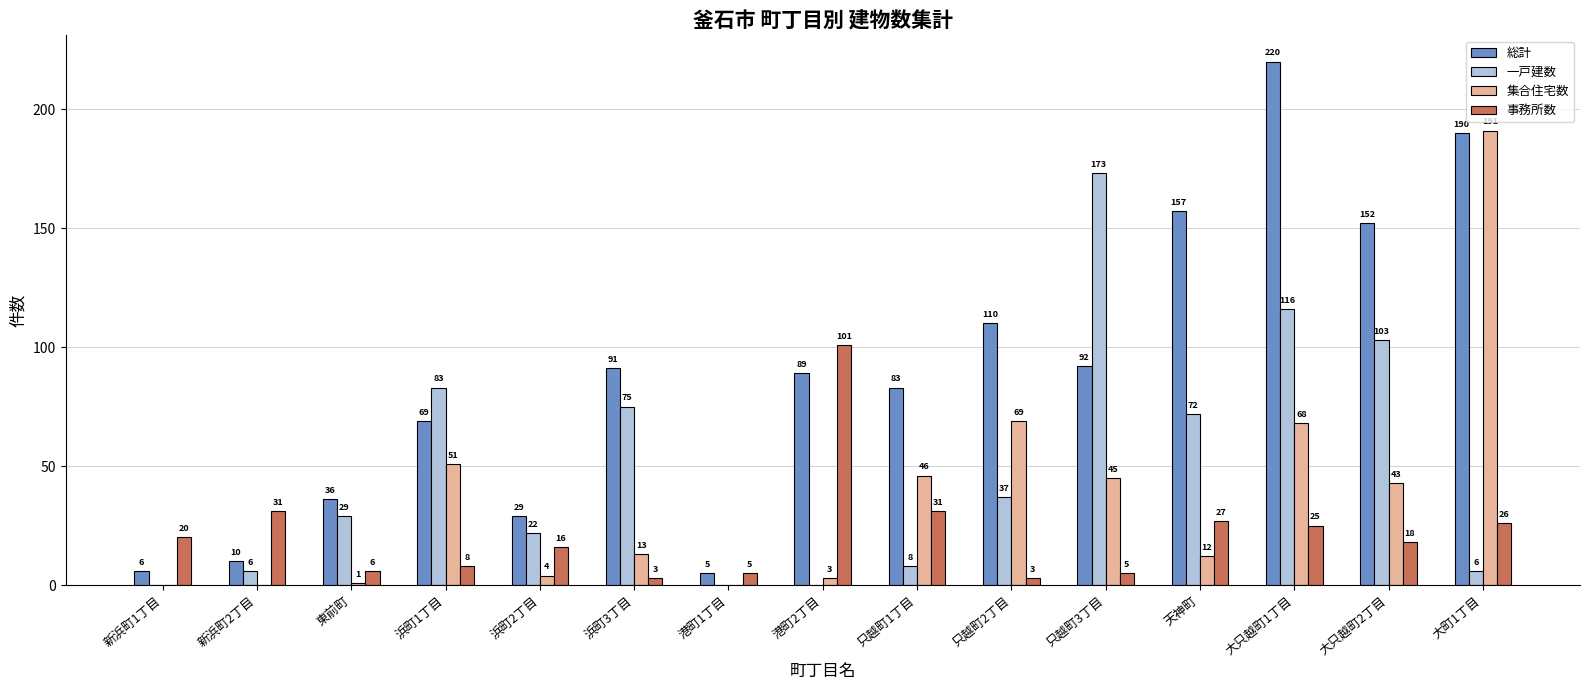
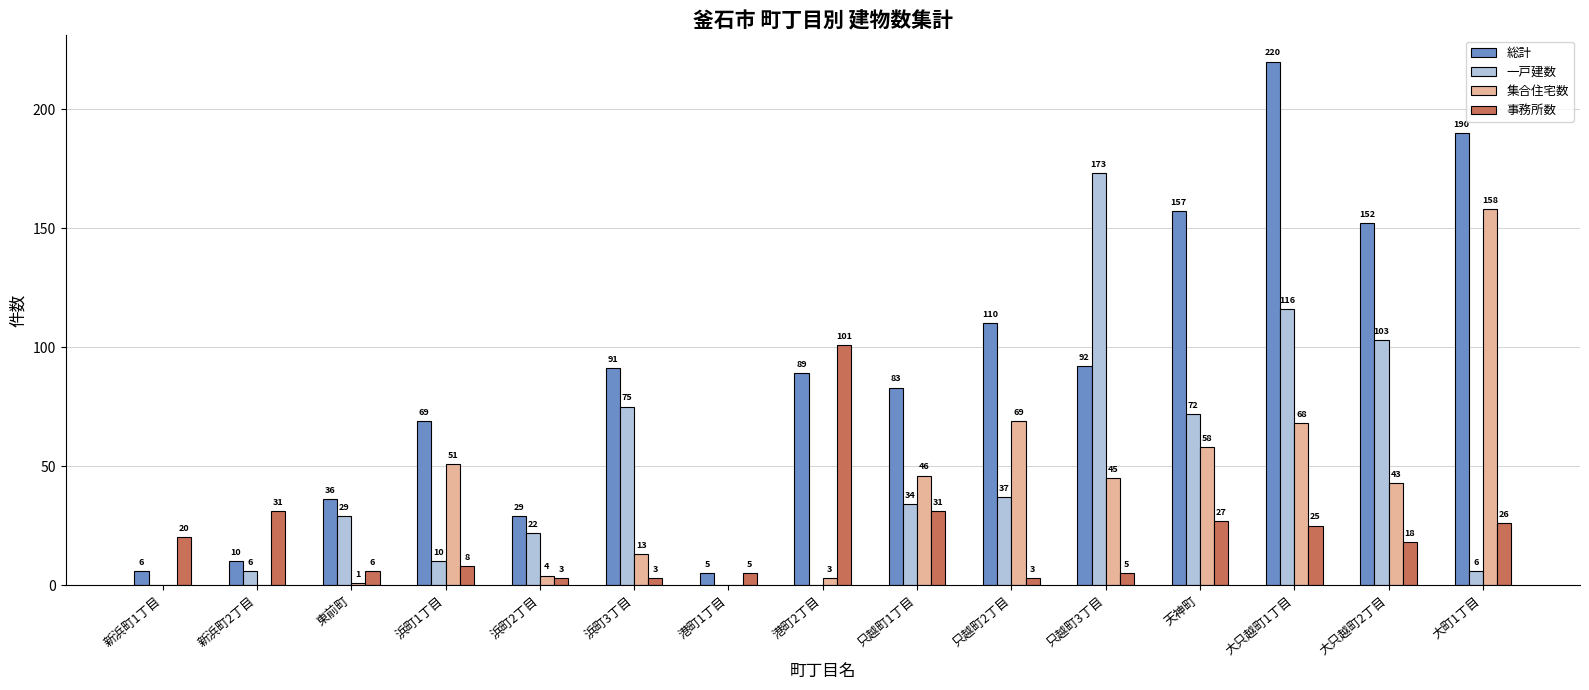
  {
    "総計": {
      "新浜町1丁目": 6,
      "新浜町2丁目": 10,
      "東前町": 36,
      "浜町1丁目": 69,
      "浜町2丁目": 29,
      "浜町3丁目": 91,
      "港町1丁目": 5,
      "港町2丁目": 89,
      "只越町1丁目": 83,
      "只越町2丁目": 110,
      "只越町3丁目": 92,
      "天神町": 157,
      "大只越町1丁目": 220,
      "大只越町2丁目": 152
    },
    "一戸建数": {
      "新浜町2丁目": 6,
      "東前町": 29,
-     "浜町1丁目": 83,
+     "浜町1丁目": 10,
      "浜町2丁目": 22,
      "浜町3丁目": 75,
-     "只越町1丁目": 8,
+     "只越町1丁目": 34,
      "只越町2丁目": 37,
      "只越町3丁目": 173,
      "天神町": 72,
      "大只越町1丁目": 116,
      "大只越町2丁目": 103,
      "大町1丁目": 6
    },
    "集合住宅数": {
      "東前町": 1,
      "浜町1丁目": 51,
      "浜町2丁目": 4,
      "浜町3丁目": 13,
      "港町2丁目": 3,
      "只越町1丁目": 46,
      "只越町2丁目": 69,
      "只越町3丁目": 45,
-     "天神町": 12,
+     "天神町": 58,
      "大只越町1丁目": 68,
      "大只越町2丁目": 43,
-     "大町1丁目": 191
+     "大町1丁目": 158
    },
    "事務所数": {
      "新浜町1丁目": 20,
      "新浜町2丁目": 31,
      "東前町": 6,
      "浜町1丁目": 8,
-     "浜町2丁目": 16,
+     "浜町2丁目": 3,
      "浜町3丁目": 3,
      "港町1丁目": 5,
      "港町2丁目": 101,
      "只越町1丁目": 31,
      "只越町2丁目": 3,
      "只越町3丁目": 5,
      "天神町": 27,
      "大只越町1丁目": 25,
      "大只越町2丁目": 18,
      "大町1丁目": 26
    }
  }
